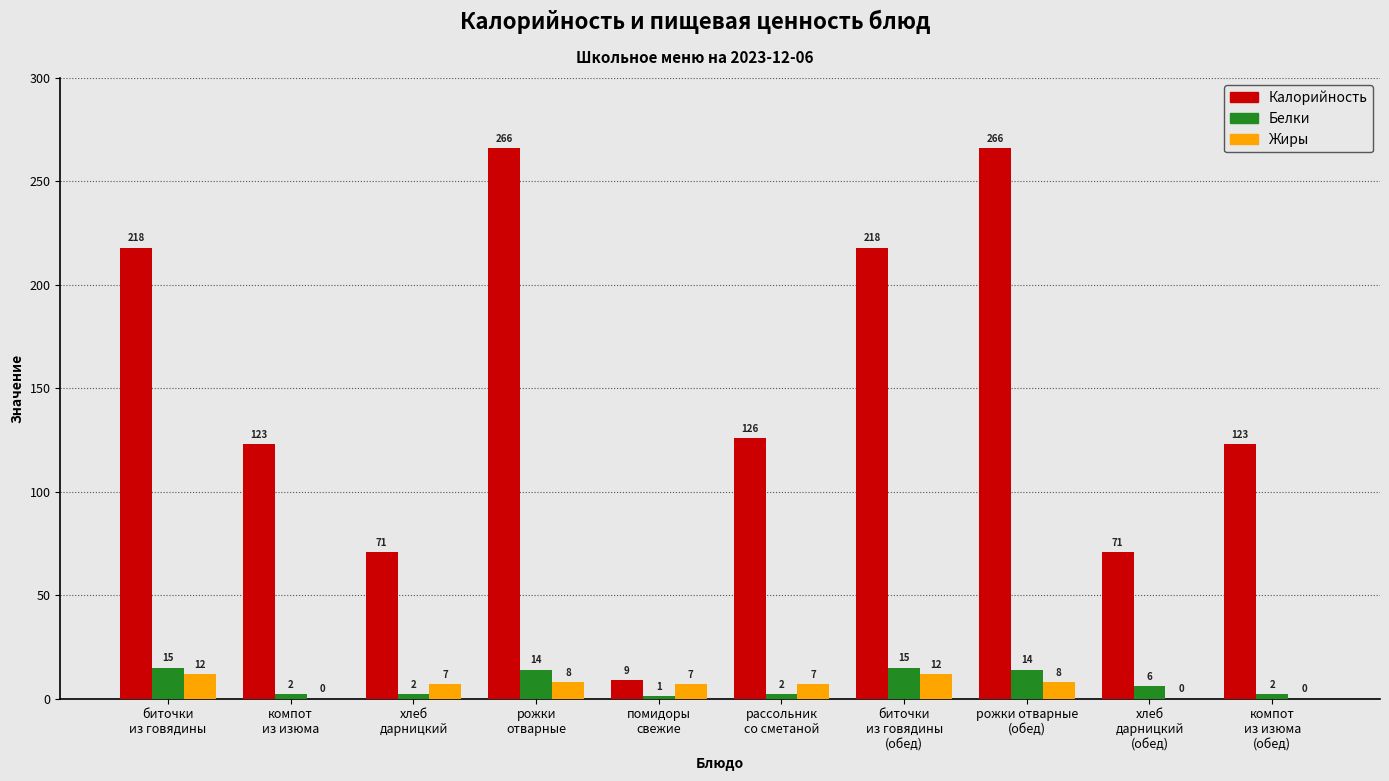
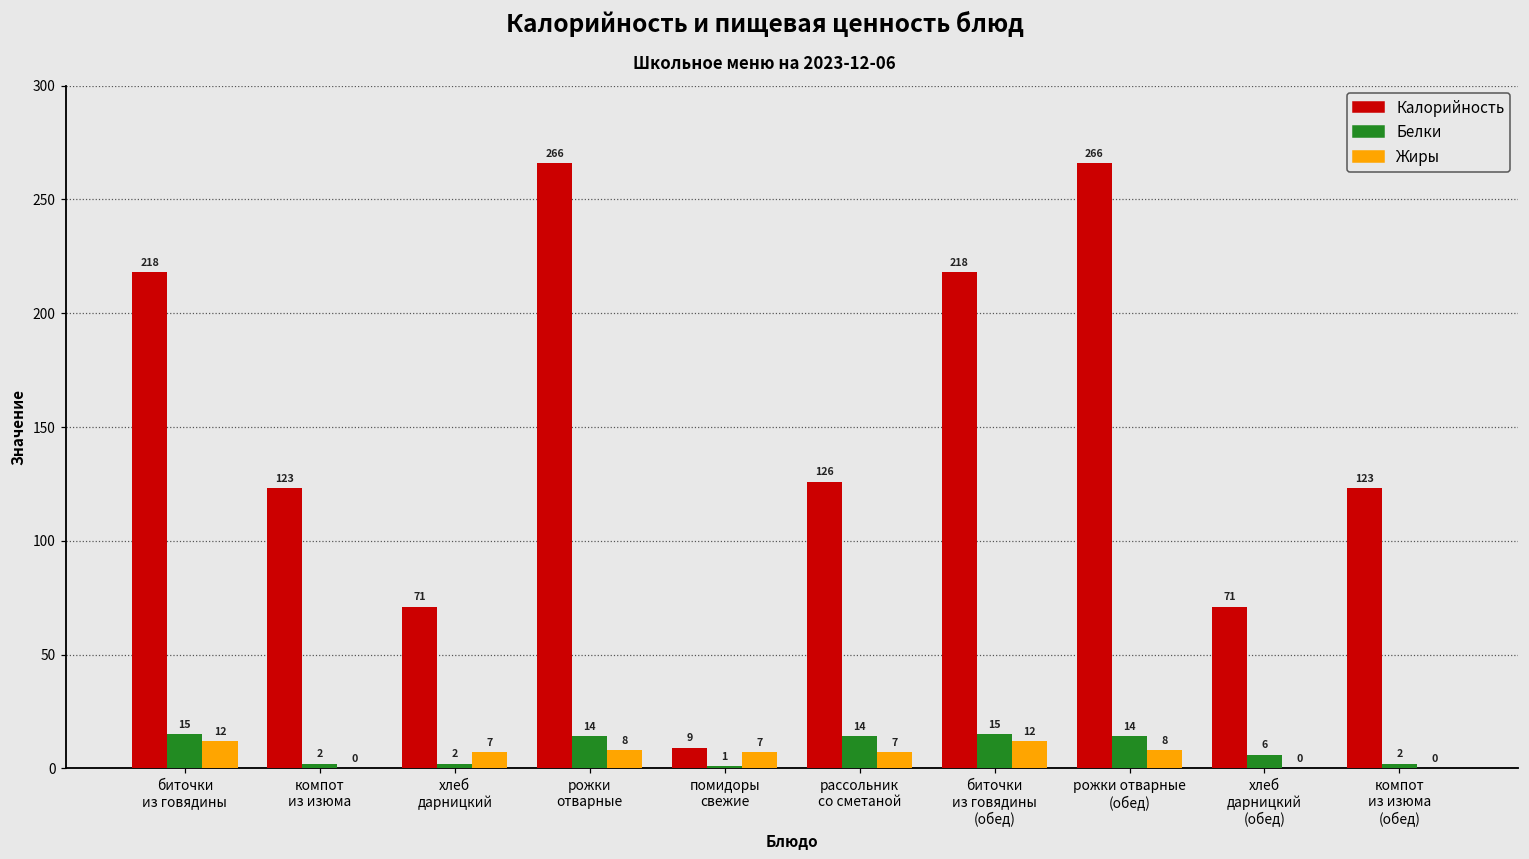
  {
    "Калорийность": {
      "биточки из говядины": 218,
      "компот из изюма": 123,
      "хлеб дарницкий": 71,
      "рожки отварные": 266,
      "помидоры свежие": 9,
      "рассольник со сметаной": 126,
      "биточки из говядины (обед)": 218,
      "рожки отварные (обед)": 266,
      "хлеб дарницкий (обед)": 71,
      "компот из изюма (обед)": 123
    },
    "Белки": {
      "биточки из говядины": 15,
      "компот из изюма": 2,
      "хлеб дарницкий": 2,
      "рожки отварные": 14,
      "помидоры свежие": 1,
-     "рассольник со сметаной": 2,
+     "рассольник со сметаной": 14,
      "биточки из говядины (обед)": 15,
      "рожки отварные (обед)": 14,
      "хлеб дарницкий (обед)": 6,
      "компот из изюма (обед)": 2
    },
    "Жиры": {
      "биточки из говядины": 12,
      "компот из изюма": 0,
      "хлеб дарницкий": 7,
      "рожки отварные": 8,
      "помидоры свежие": 7,
      "рассольник со сметаной": 7,
      "биточки из говядины (обед)": 12,
      "рожки отварные (обед)": 8,
      "хлеб дарницкий (обед)": 0,
      "компот из изюма (обед)": 0
    }
  }
